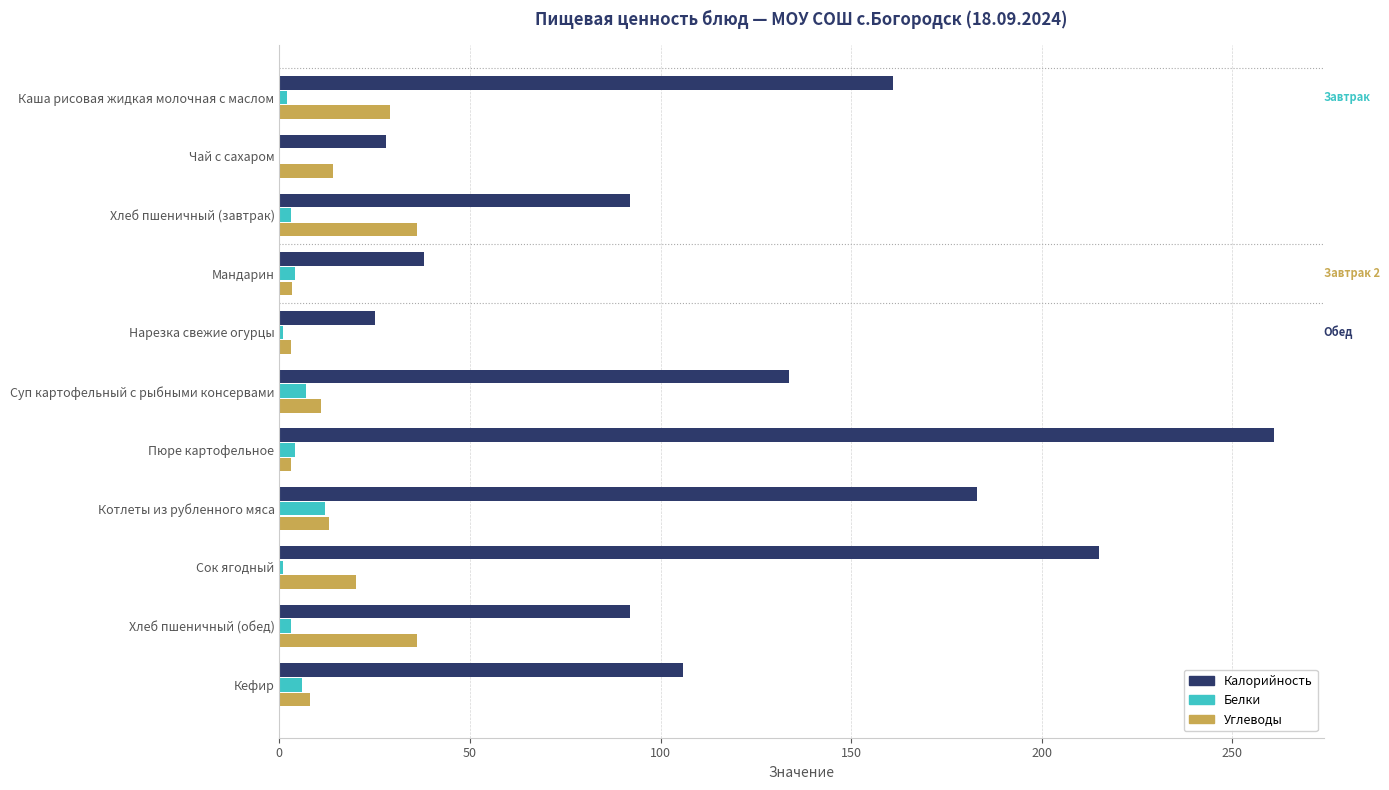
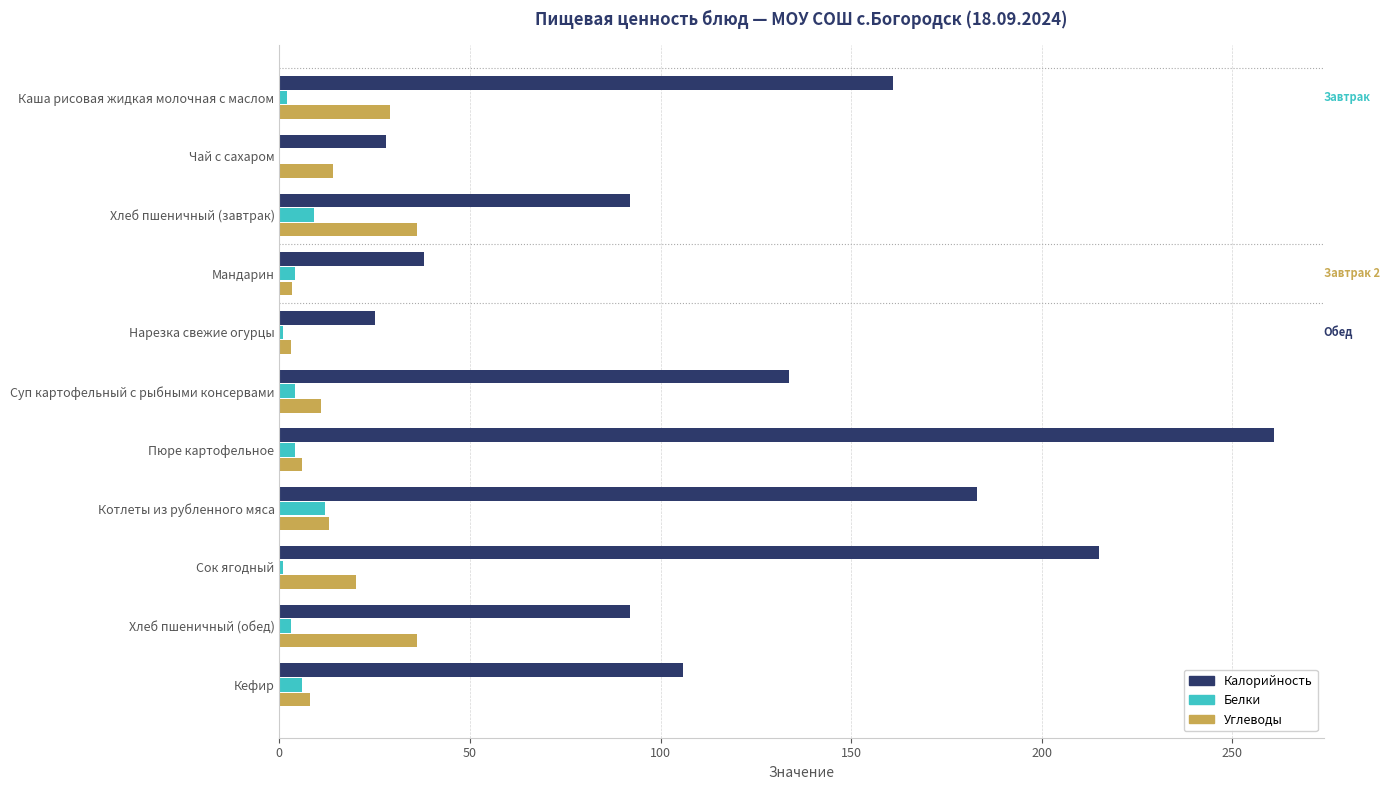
  {
    "Калорийность": {
      "Каша рисовая жидкая молочная с маслом": 161,
      "Чай с сахаром": 28,
      "Хлеб пшеничный (завтрак)": 92,
      "Мандарин": 38,
      "Нарезка свежие огурцы": 25,
      "Суп картофельный с рыбными консервами": 134,
      "Пюре картофельное": 261,
      "Котлеты из рубленного мяса": 183,
      "Сок ягодный": 215,
      "Хлеб пшеничный (обед)": 92,
      "Кефир": 106
    },
    "Белки": {
      "Каша рисовая жидкая молочная с маслом": 2,
-     "Хлеб пшеничный (завтрак)": 3,
+     "Хлеб пшеничный (завтрак)": 9,
      "Мандарин": 4,
      "Нарезка свежие огурцы": 1,
-     "Суп картофельный с рыбными консервами": 7,
+     "Суп картофельный с рыбными консервами": 4,
      "Пюре картофельное": 4,
      "Котлеты из рубленного мяса": 12,
      "Сок ягодный": 1,
      "Хлеб пшеничный (обед)": 3,
      "Кефир": 6
    },
    "Углеводы": {
      "Каша рисовая жидкая молочная с маслом": 29,
      "Чай с сахаром": 14,
      "Хлеб пшеничный (завтрак)": 36,
      "Мандарин": 3,
      "Нарезка свежие огурцы": 3,
      "Суп картофельный с рыбными консервами": 11,
-     "Пюре картофельное": 3,
+     "Пюре картофельное": 6,
      "Котлеты из рубленного мяса": 13,
      "Сок ягодный": 20,
      "Хлеб пшеничный (обед)": 36,
      "Кефир": 8
    }
  }
